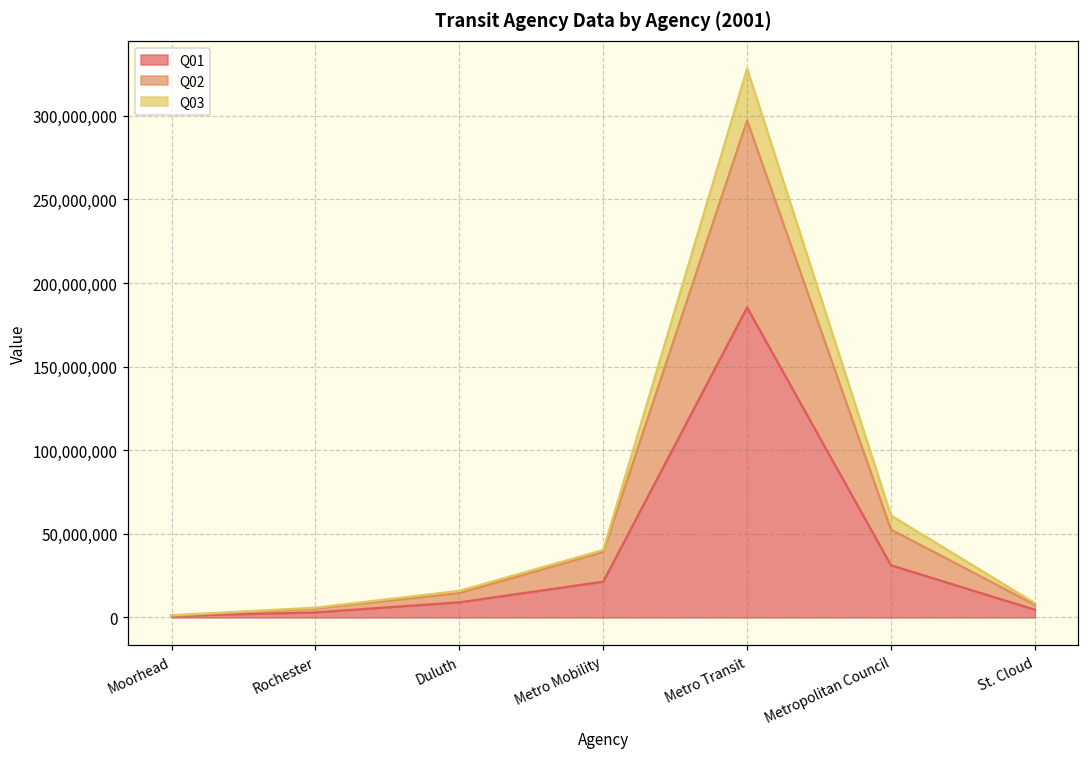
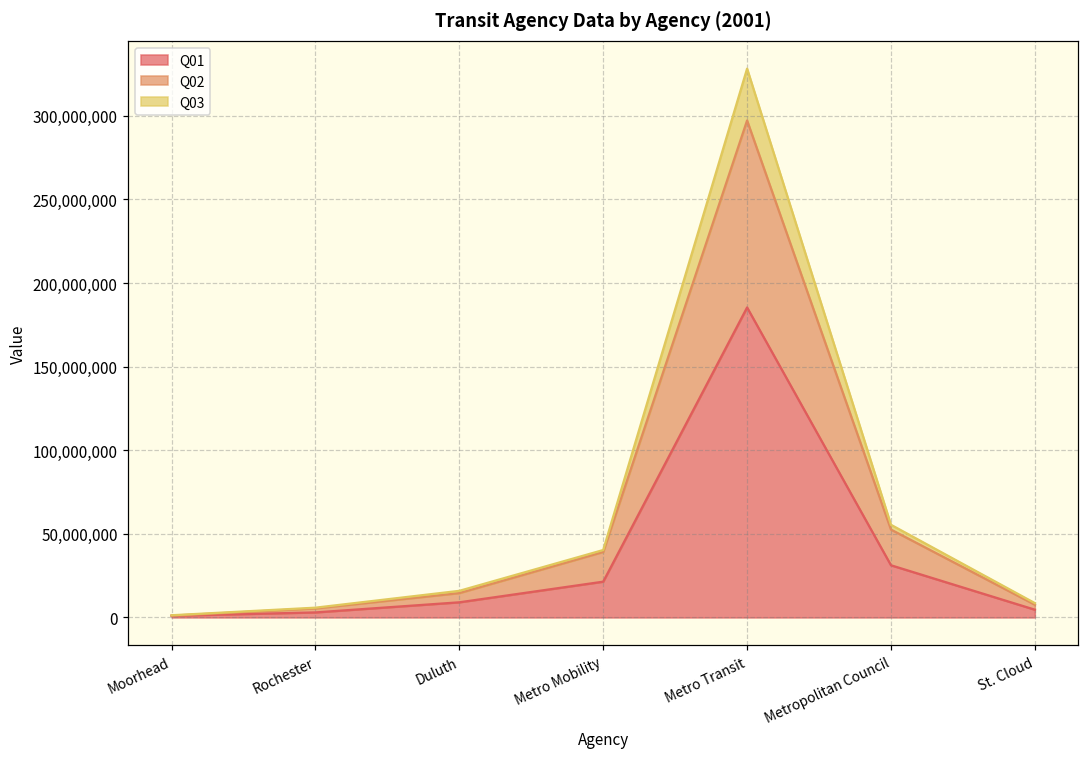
  {
    "Q03": {
      "Metro Transit": "31,000,000",
-     "Metropolitan Council": "8,000,000"
+     "Metropolitan Council": "3,000,000"
    }
  }
